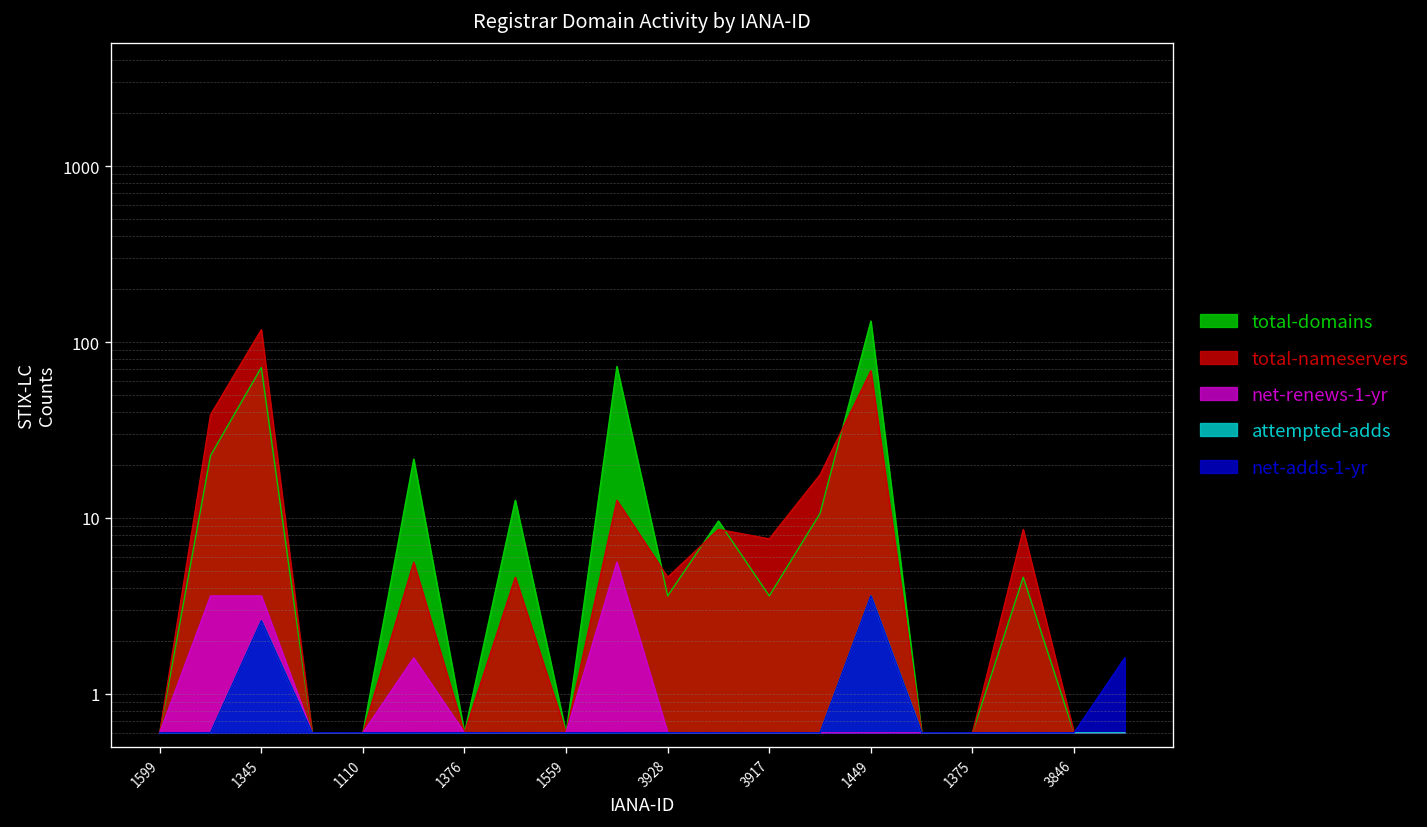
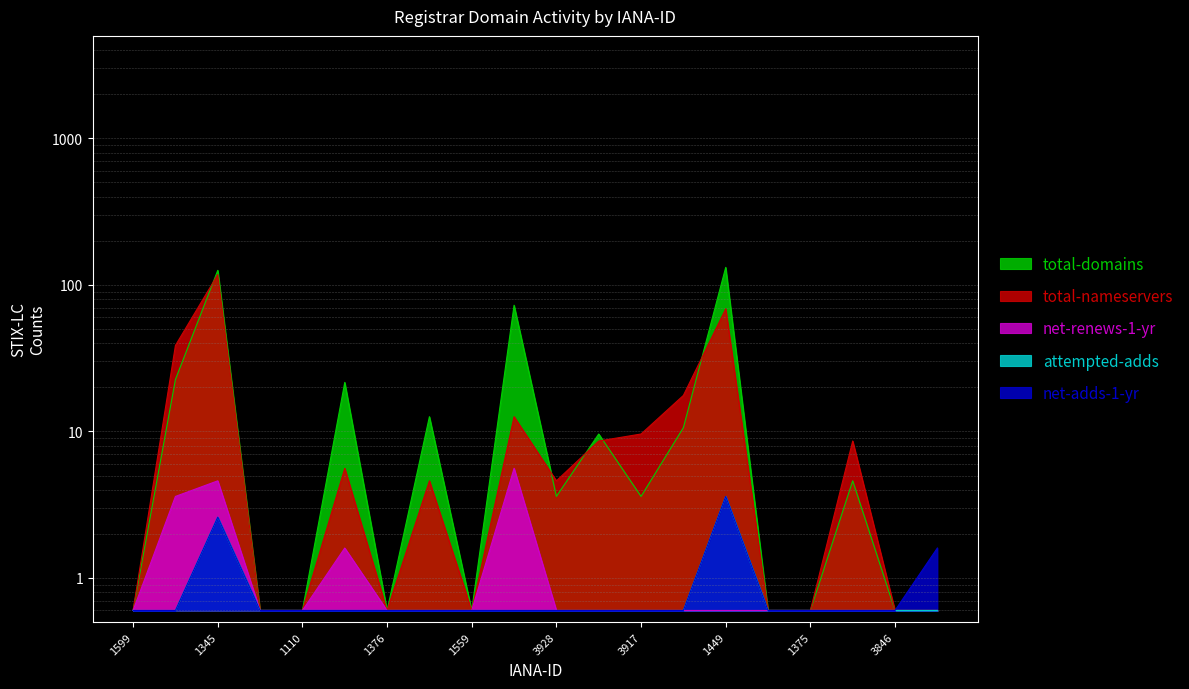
  {
    "total-domains": {
-     "1345": 70,
+     "1345": 130,
      "3928": 3.6,
      "3917": 3.6,
      "1449": 130
    },
    "total-nameservers": {
      "1345": 120,
      "3928": 4.6,
-     "3917": 8,
+     "3917": 10,
      "1449": 70
    },
    "net-renews-1-yr": {
-     "1345": 3.6,
+     "1345": 4.6,
      "1449": 0.6
    }
  }
